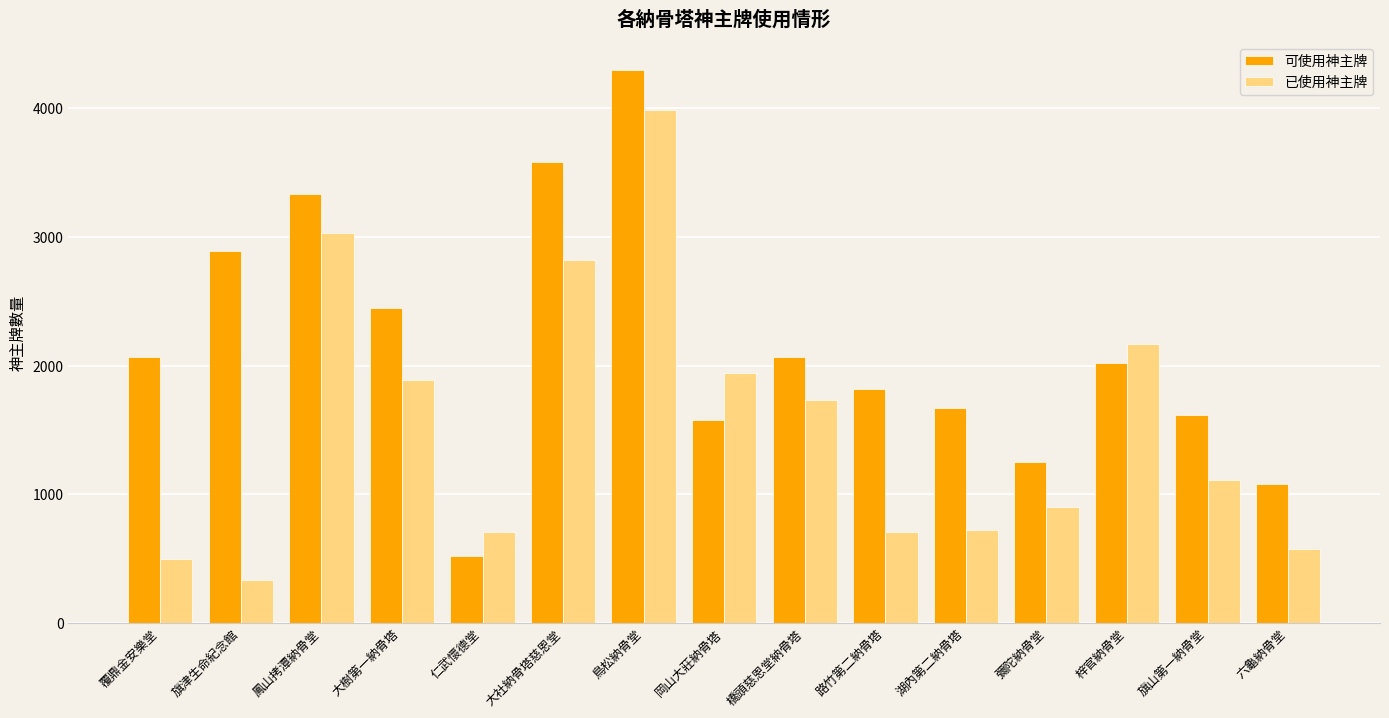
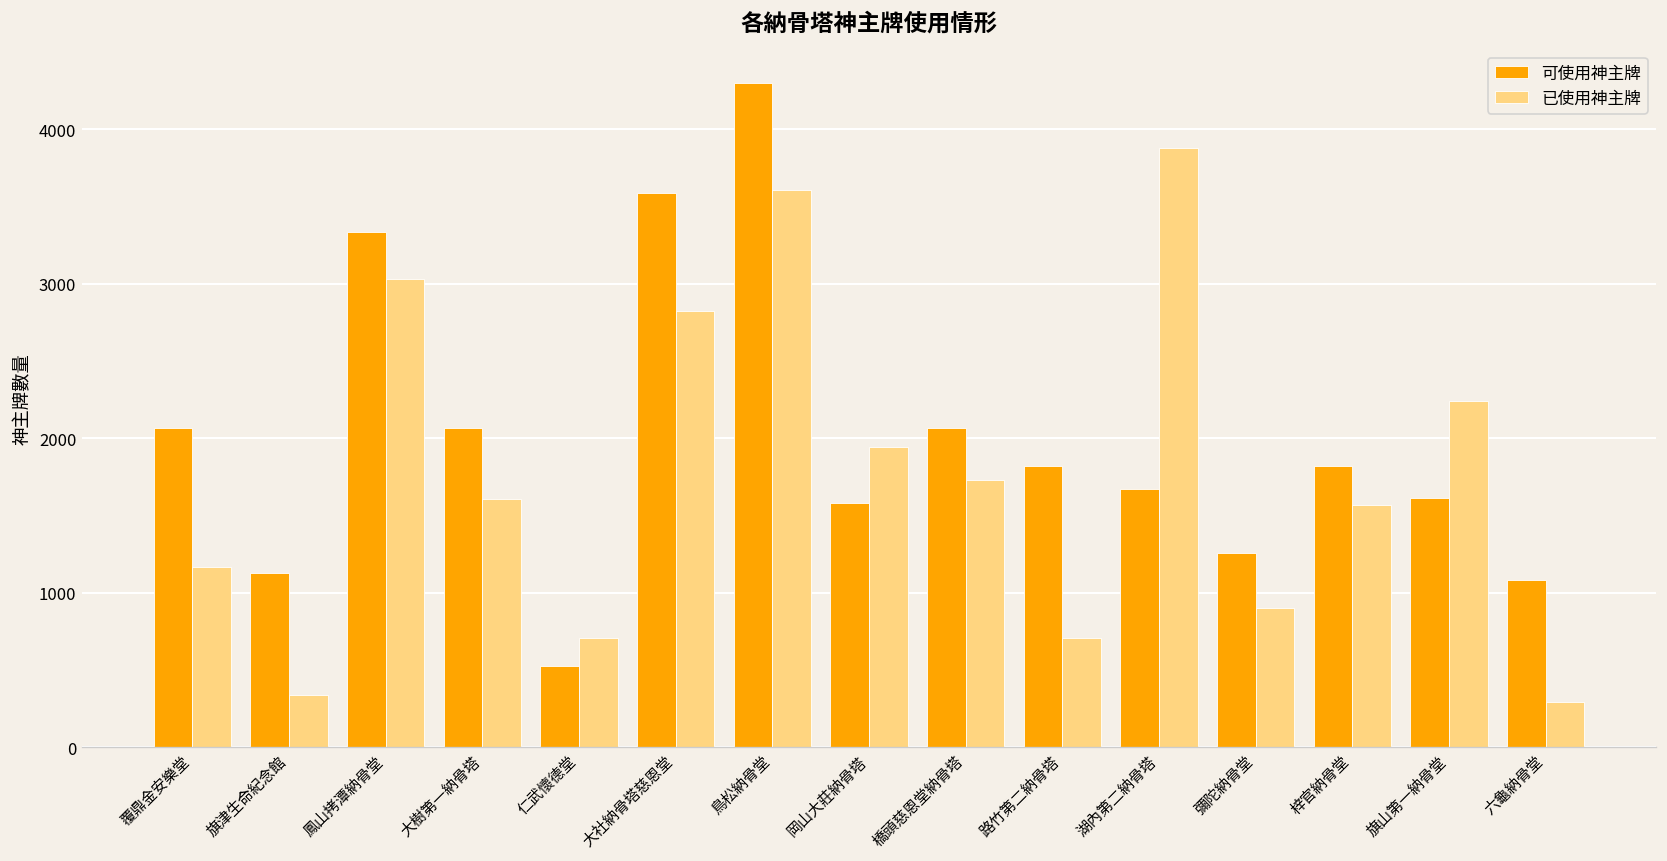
  {
    "可使用神主牌": {
      "覆鼎金安樂堂": 2070,
-     "旗津生命紀念館": 2890,
+     "旗津生命紀念館": 1130,
      "鳳山拷潭納骨堂": 3340,
-     "大樹第一納骨塔": 2450,
+     "大樹第一納骨塔": 2060,
      "仁武懷德堂": 520,
      "大社納骨塔慈恩堂": 3590,
      "鳥松納骨堂": 4300,
      "岡山大莊納骨塔": 1580,
      "橋頭慈恩堂納骨塔": 2070,
      "路竹第二納骨塔": 1820,
      "湖內第二納骨塔": 1670,
      "彌陀納骨堂": 1260,
-     "梓官納骨堂": 2020,
+     "梓官納骨堂": 1820,
      "旗山第一納骨堂": 1620,
      "六龜納骨堂": 1090
    },
    "已使用神主牌": {
-     "覆鼎金安樂堂": 500,
+     "覆鼎金安樂堂": 1170,
      "旗津生命紀念館": 340,
      "鳳山拷潭納骨堂": 3030,
-     "大樹第一納骨塔": 1890,
+     "大樹第一納骨塔": 1600,
      "仁武懷德堂": 710,
      "大社納骨塔慈恩堂": 2830,
-     "鳥松納骨堂": 3990,
+     "鳥松納骨堂": 3610,
      "岡山大莊納骨塔": 1940,
      "橋頭慈恩堂納骨塔": 1730,
      "路竹第二納骨塔": 710,
-     "湖內第二納骨塔": 720,
+     "湖內第二納骨塔": 3880,
      "彌陀納骨堂": 900,
-     "梓官納骨堂": 2170,
-     "旗山第一納骨堂": 1110,
-     "六龜納骨堂": 580
+     "梓官納骨堂": 1570,
+     "旗山第一納骨堂": 2240,
+     "六龜納骨堂": 290
    }
  }
